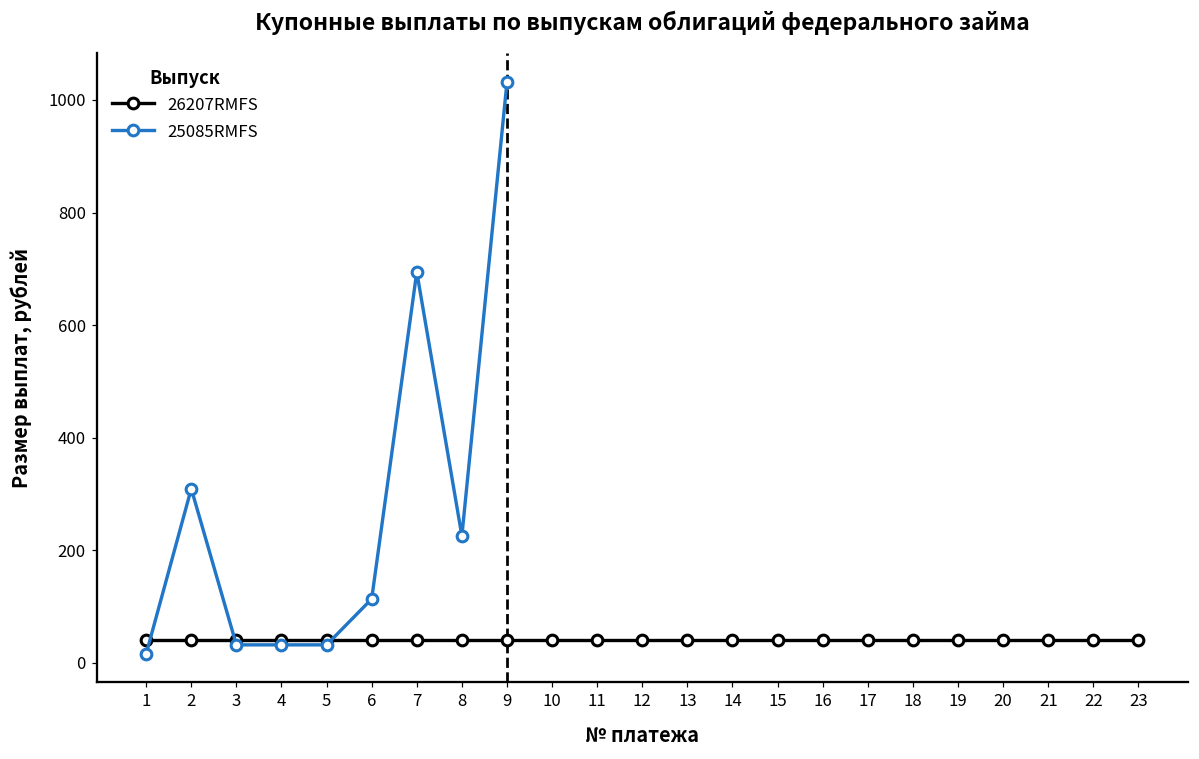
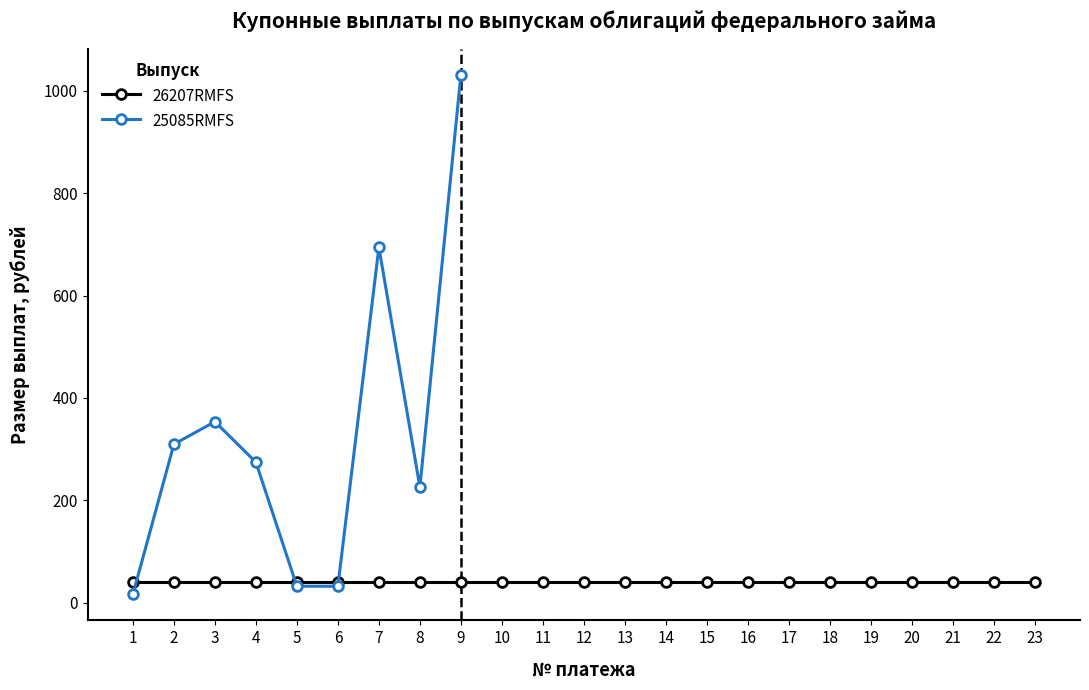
  {
    "26207RMFS": {
      "1": 40,
      "2": 40,
      "3": 40,
      "4": 40,
      "5": 40,
      "6": 40,
      "7": 40,
      "8": 40,
      "9": 40,
      "10": 40,
      "11": 40,
      "12": 40,
      "13": 40,
      "14": 40,
      "15": 40,
      "16": 40,
      "17": 40,
      "18": 40,
      "19": 40,
      "20": 40,
      "21": 40,
      "22": 40,
      "23": 40
    },
    "25085RMFS": {
      "1": 20,
      "2": 310,
-     "3": 30,
-     "4": 30,
+     "3": 350,
+     "4": 270,
      "5": 30,
-     "6": 110,
+     "6": 30,
      "7": 690,
      "8": 230,
      "9": 1030
    }
  }
